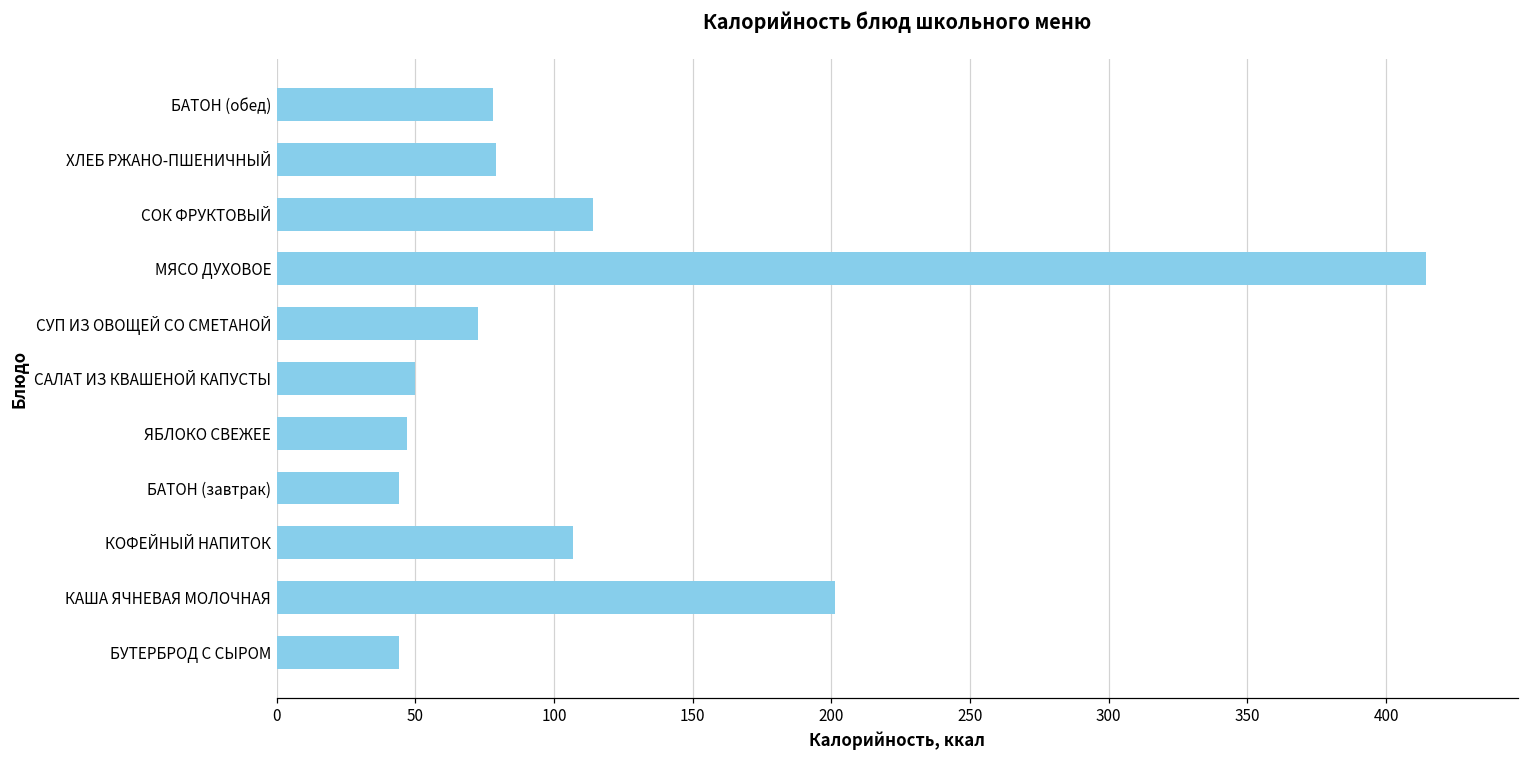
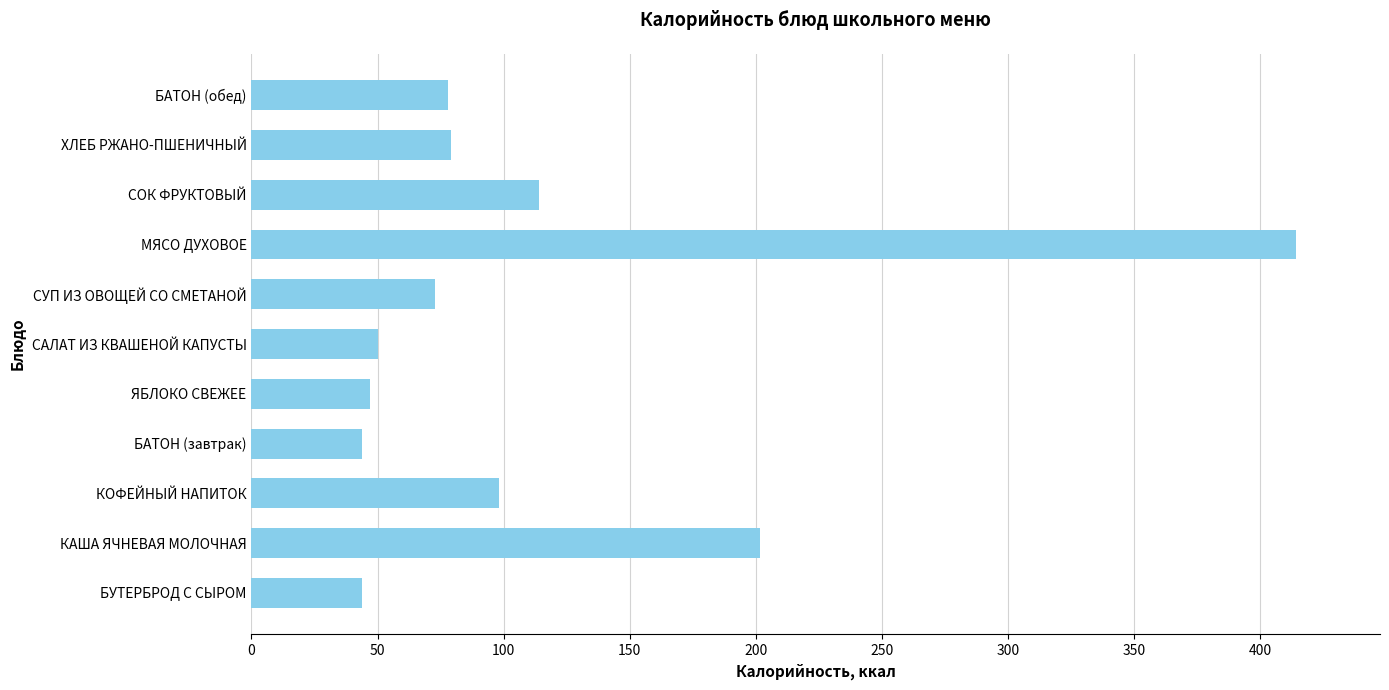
  {
    "БАТОН (обед)": 78,
    "ХЛЕБ РЖАНО-ПШЕНИЧНЫЙ": 79,
    "СОК ФРУКТОВЫЙ": 114,
    "МЯСО ДУХОВОЕ": 414,
    "СУП ИЗ ОВОЩЕЙ СО СМЕТАНОЙ": 73,
    "САЛАТ ИЗ КВАШЕНОЙ КАПУСТЫ": 50,
    "ЯБЛОКО СВЕЖЕЕ": 47,
    "БАТОН (завтрак)": 44,
-   "КОФЕЙНЫЙ НАПИТОК": 107,
+   "КОФЕЙНЫЙ НАПИТОК": 98,
    "КАША ЯЧНЕВАЯ МОЛОЧНАЯ": 202,
    "БУТЕРБРОД С СЫРОМ": 44
  }
